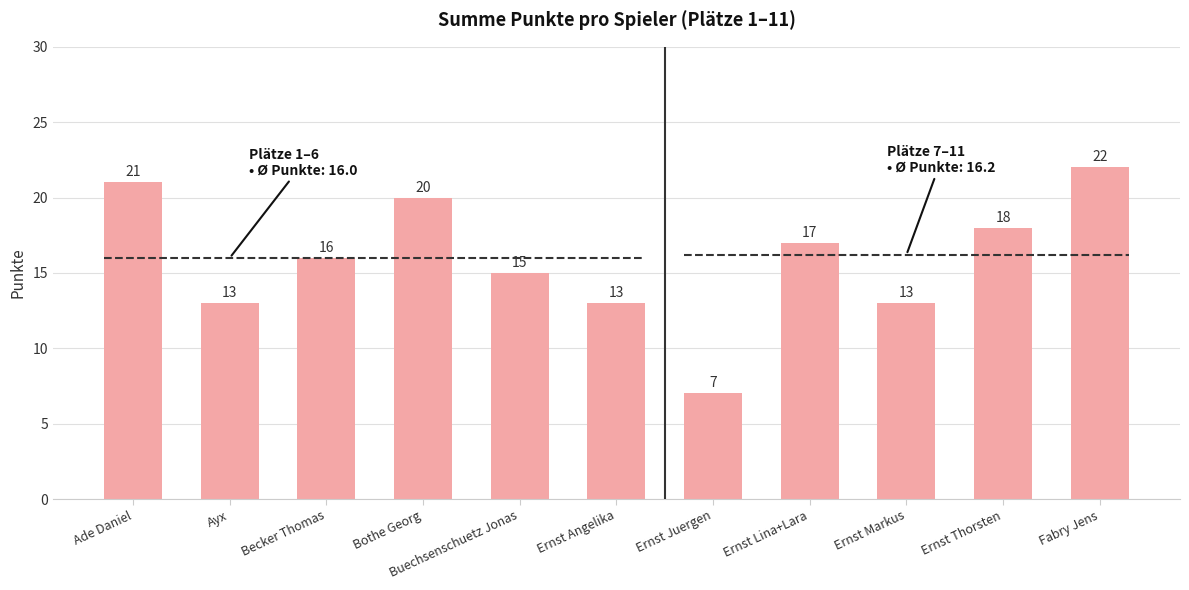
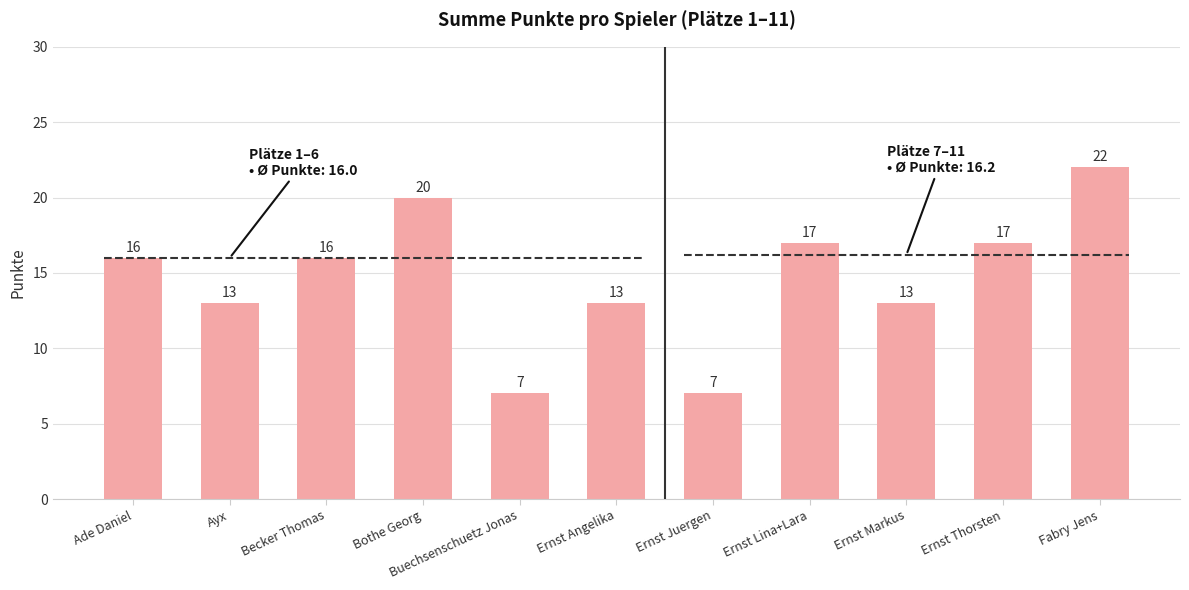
  {
-   "Ade Daniel": 21,
+   "Ade Daniel": 16,
    "Ayx": 13,
    "Bothe Georg": 20,
-   "Buechsenschuetz Jonas": 15,
+   "Buechsenschuetz Jonas": 7,
    "Ernst Angelika": 13,
    "Ernst Juergen": 7,
    "Ernst Lina+Lara": 17,
    "Ernst Markus": 13,
-   "Ernst Thorsten": 18,
+   "Ernst Thorsten": 17,
    "Fabry Jens": 22
  }
